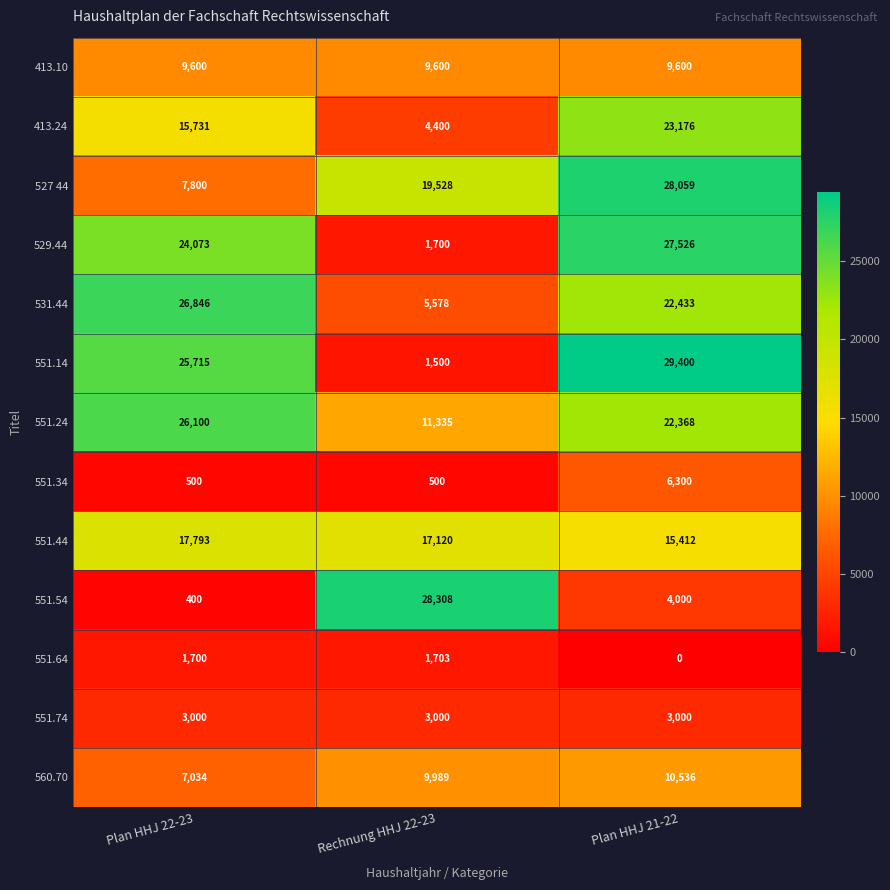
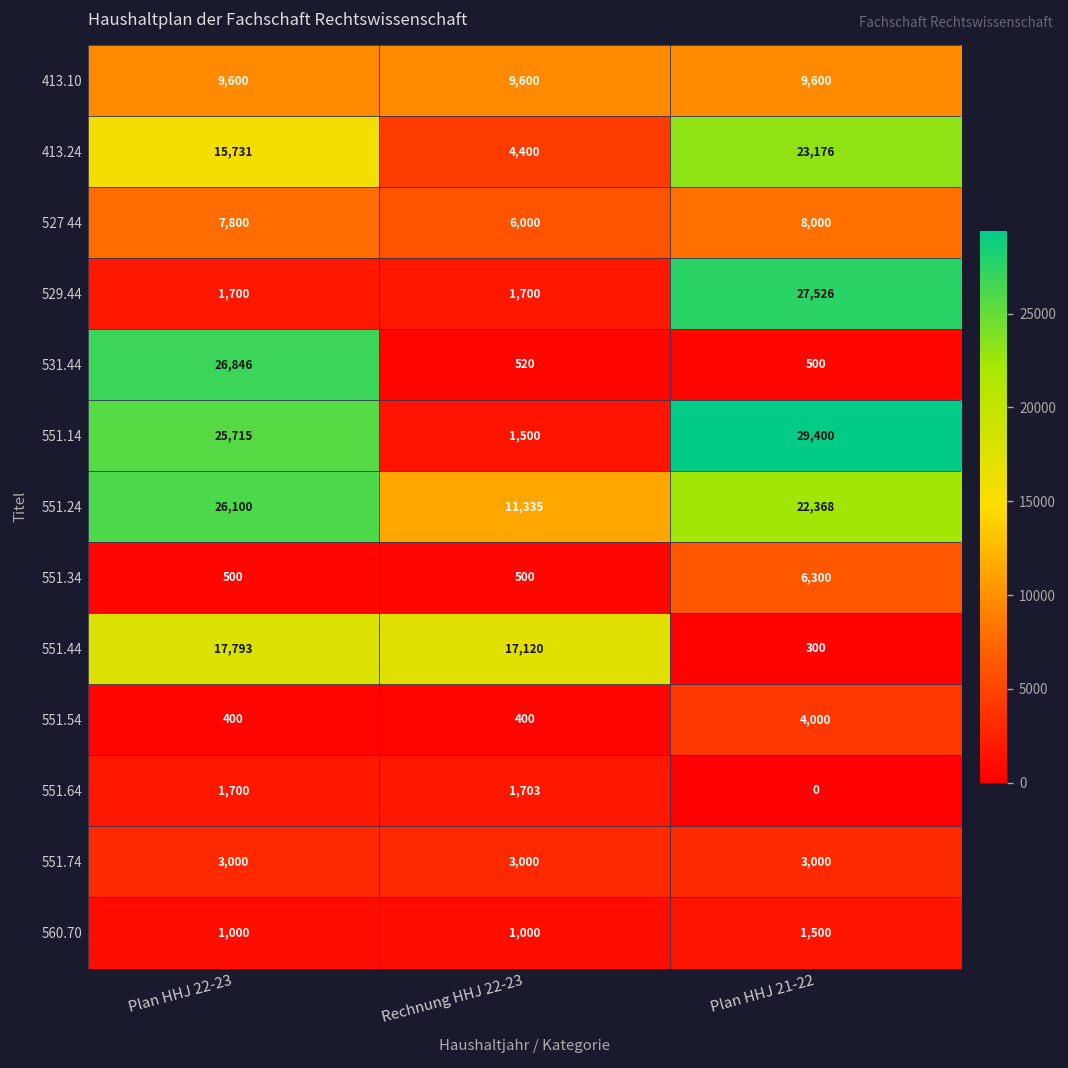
  {
    "413.10": {
      "Plan HHJ 22-23": "9,600",
      "Rechnung HHJ 22-23": "9,600",
      "Plan HHJ 21-22": "9,600"
    },
    "413.24": {
      "Plan HHJ 22-23": "15,731",
      "Rechnung HHJ 22-23": "4,400",
      "Plan HHJ 21-22": "23,176"
    },
    "527 44": {
      "Plan HHJ 22-23": "7,800",
-     "Rechnung HHJ 22-23": "19,528",
-     "Plan HHJ 21-22": "28,059"
+     "Rechnung HHJ 22-23": "6,000",
+     "Plan HHJ 21-22": "8,000"
    },
    "529.44": {
-     "Plan HHJ 22-23": "24,073",
+     "Plan HHJ 22-23": "1,700",
      "Rechnung HHJ 22-23": "1,700",
      "Plan HHJ 21-22": "27,526"
    },
    "531.44": {
      "Plan HHJ 22-23": "26,846",
-     "Rechnung HHJ 22-23": "5,578",
-     "Plan HHJ 21-22": "22,433"
+     "Rechnung HHJ 22-23": "520",
+     "Plan HHJ 21-22": "500"
    },
    "551.14": {
      "Plan HHJ 22-23": "25,715",
      "Rechnung HHJ 22-23": "1,500",
      "Plan HHJ 21-22": "29,400"
    },
    "551.24": {
      "Plan HHJ 22-23": "26,100",
      "Rechnung HHJ 22-23": "11,335",
      "Plan HHJ 21-22": "22,368"
    },
    "551.34": {
      "Plan HHJ 22-23": "500",
      "Rechnung HHJ 22-23": "500",
      "Plan HHJ 21-22": "6,300"
    },
    "551.44": {
      "Plan HHJ 22-23": "17,793",
      "Rechnung HHJ 22-23": "17,120",
-     "Plan HHJ 21-22": "15,412"
+     "Plan HHJ 21-22": "300"
    },
    "551.54": {
      "Plan HHJ 22-23": "400",
-     "Rechnung HHJ 22-23": "28,308",
+     "Rechnung HHJ 22-23": "400",
      "Plan HHJ 21-22": "4,000"
    },
    "551.64": {
      "Plan HHJ 22-23": "1,700",
      "Rechnung HHJ 22-23": "1,703",
      "Plan HHJ 21-22": "0"
    },
    "551.74": {
      "Plan HHJ 22-23": "3,000",
      "Rechnung HHJ 22-23": "3,000",
      "Plan HHJ 21-22": "3,000"
    },
    "560.70": {
-     "Plan HHJ 22-23": "7,034",
-     "Rechnung HHJ 22-23": "9,989",
-     "Plan HHJ 21-22": "10,536"
+     "Plan HHJ 22-23": "1,000",
+     "Rechnung HHJ 22-23": "1,000",
+     "Plan HHJ 21-22": "1,500"
    }
  }
